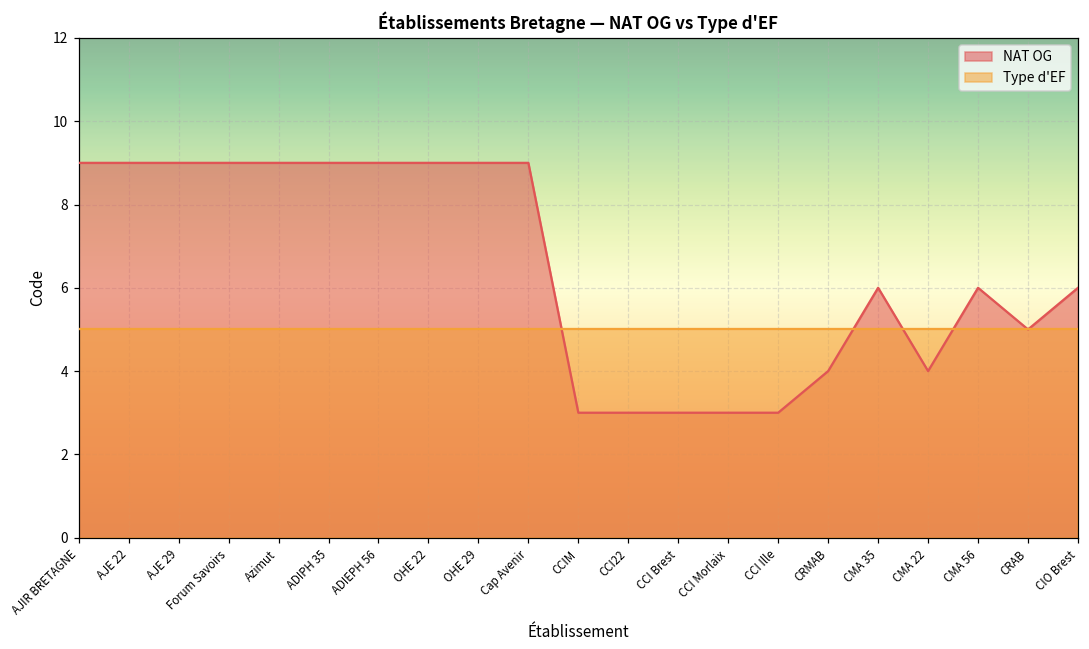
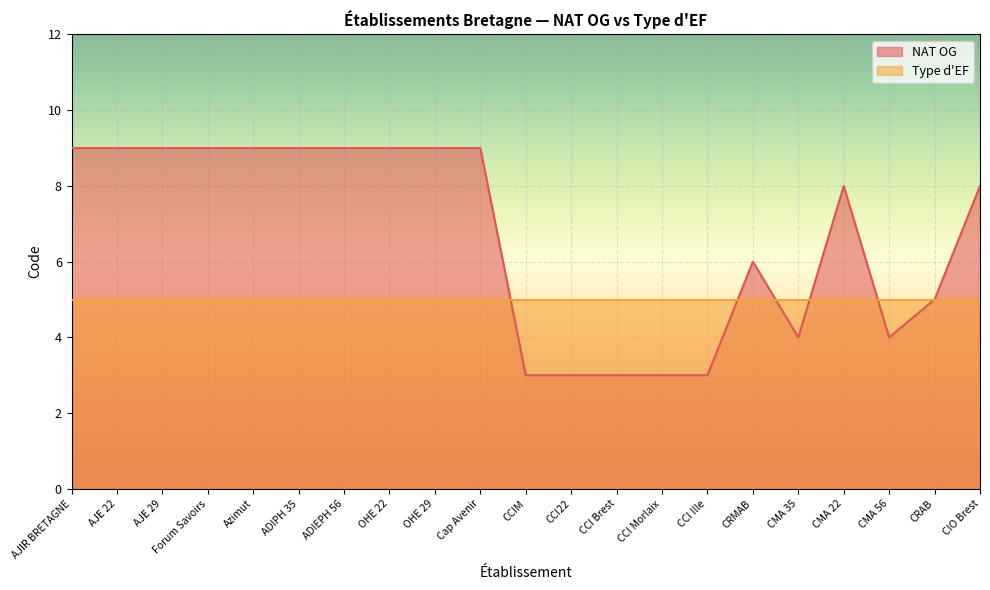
  {
    "NAT OG": {
      "AJIR BRETAGNE": 9,
      "AJE 22": 9,
      "AJE 29": 9,
      "Forum Savoirs": 9,
      "Azimut": 9,
      "ADIPH 35": 9,
      "ADIEPH 56": 9,
      "OHE 22": 9,
      "OHE 29": 9,
      "Cap Avenir": 9,
      "CCIM": 3,
      "CCI22": 3,
      "CCI Brest": 3,
      "CCI Morlaix": 3,
      "CCI Ille": 3,
-     "CRMAB": 4,
-     "CMA 35": 6,
-     "CMA 22": 4,
-     "CMA 56": 6,
-     "CIO Brest": 6
+     "CRMAB": 6,
+     "CMA 35": 4,
+     "CMA 22": 8,
+     "CMA 56": 4,
+     "CIO Brest": 8
    },
    "Type d'EF": {
      "AJIR BRETAGNE": 5,
      "AJE 22": 5,
      "AJE 29": 5,
      "Forum Savoirs": 5,
      "Azimut": 5,
      "ADIPH 35": 5,
      "ADIEPH 56": 5,
      "OHE 22": 5,
      "OHE 29": 5,
      "Cap Avenir": 5,
      "CCIM": 5,
      "CCI22": 5,
      "CCI Brest": 5,
      "CCI Morlaix": 5,
      "CCI Ille": 5,
      "CRMAB": 5,
      "CMA 35": 5,
      "CMA 22": 5,
      "CMA 56": 5,
      "CIO Brest": 5
    }
  }
